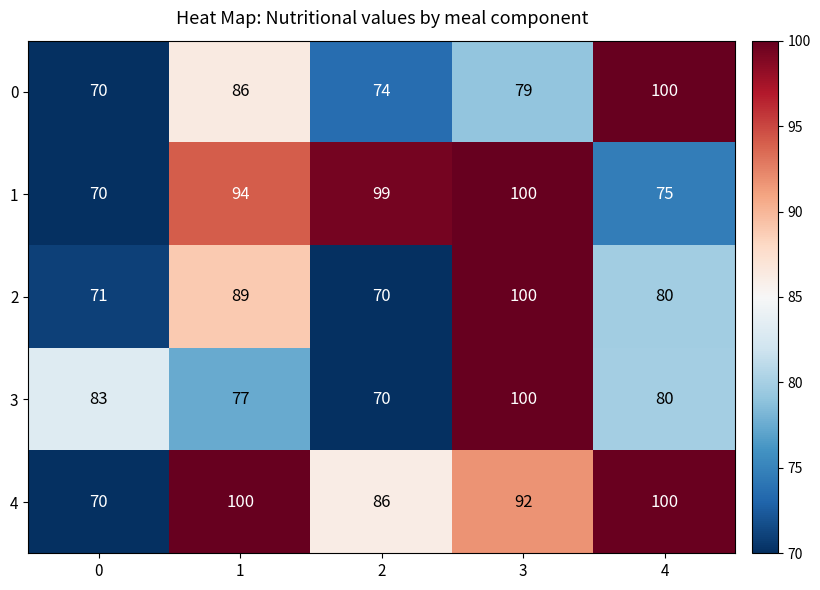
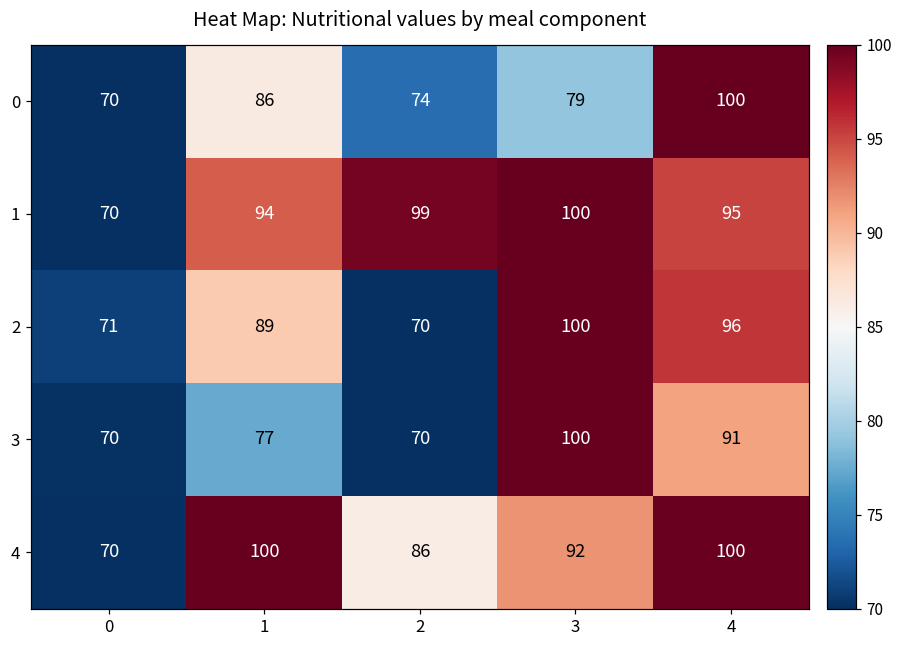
  {
    "0": {
      "0": 70,
      "1": 86,
      "2": 74,
      "3": 79,
      "4": 100
    },
    "1": {
      "0": 70,
      "1": 94,
      "2": 99,
      "3": 100,
-     "4": 75
+     "4": 95
    },
    "2": {
      "0": 71,
      "1": 89,
      "2": 70,
      "3": 100,
-     "4": 80
+     "4": 96
    },
    "3": {
-     "0": 83,
+     "0": 70,
      "1": 77,
      "2": 70,
      "3": 100,
-     "4": 80
+     "4": 91
    },
    "4": {
      "0": 70,
      "1": 100,
      "2": 86,
      "3": 92,
      "4": 100
    }
  }
